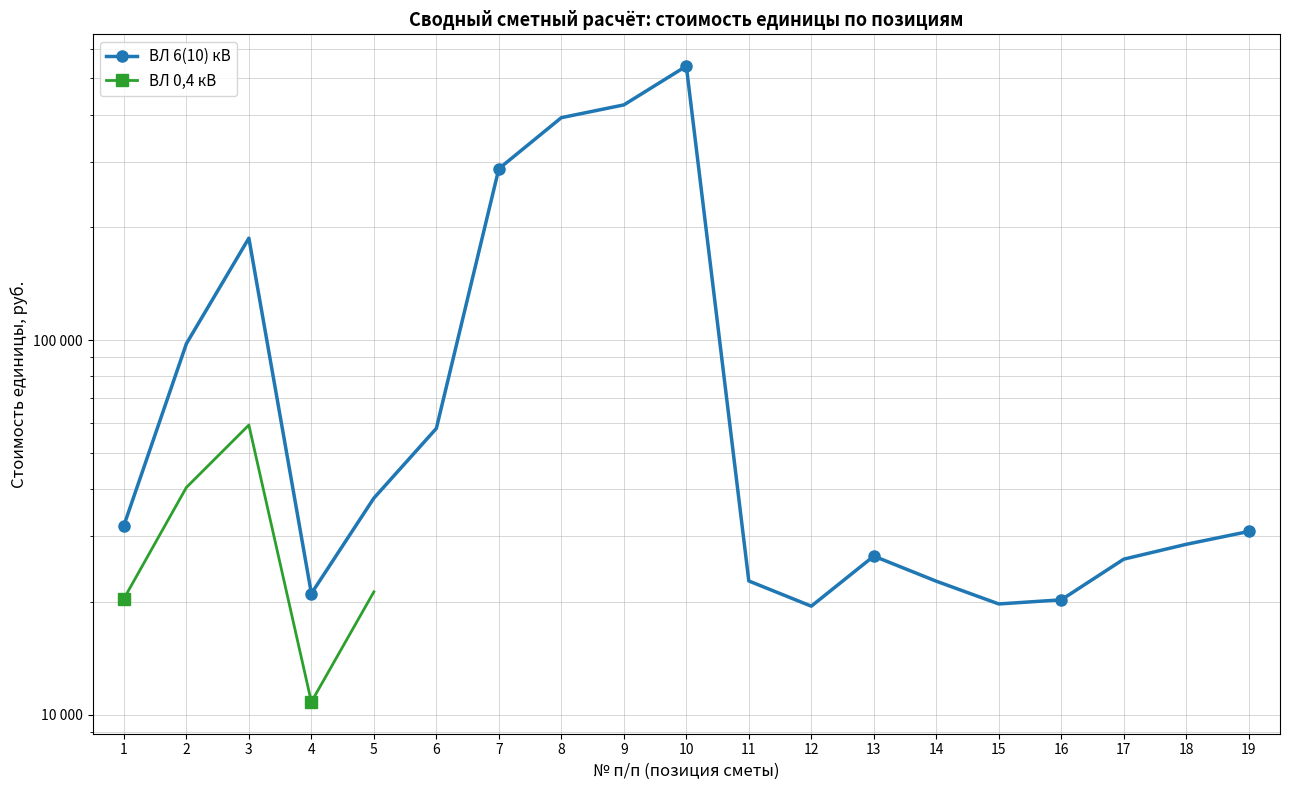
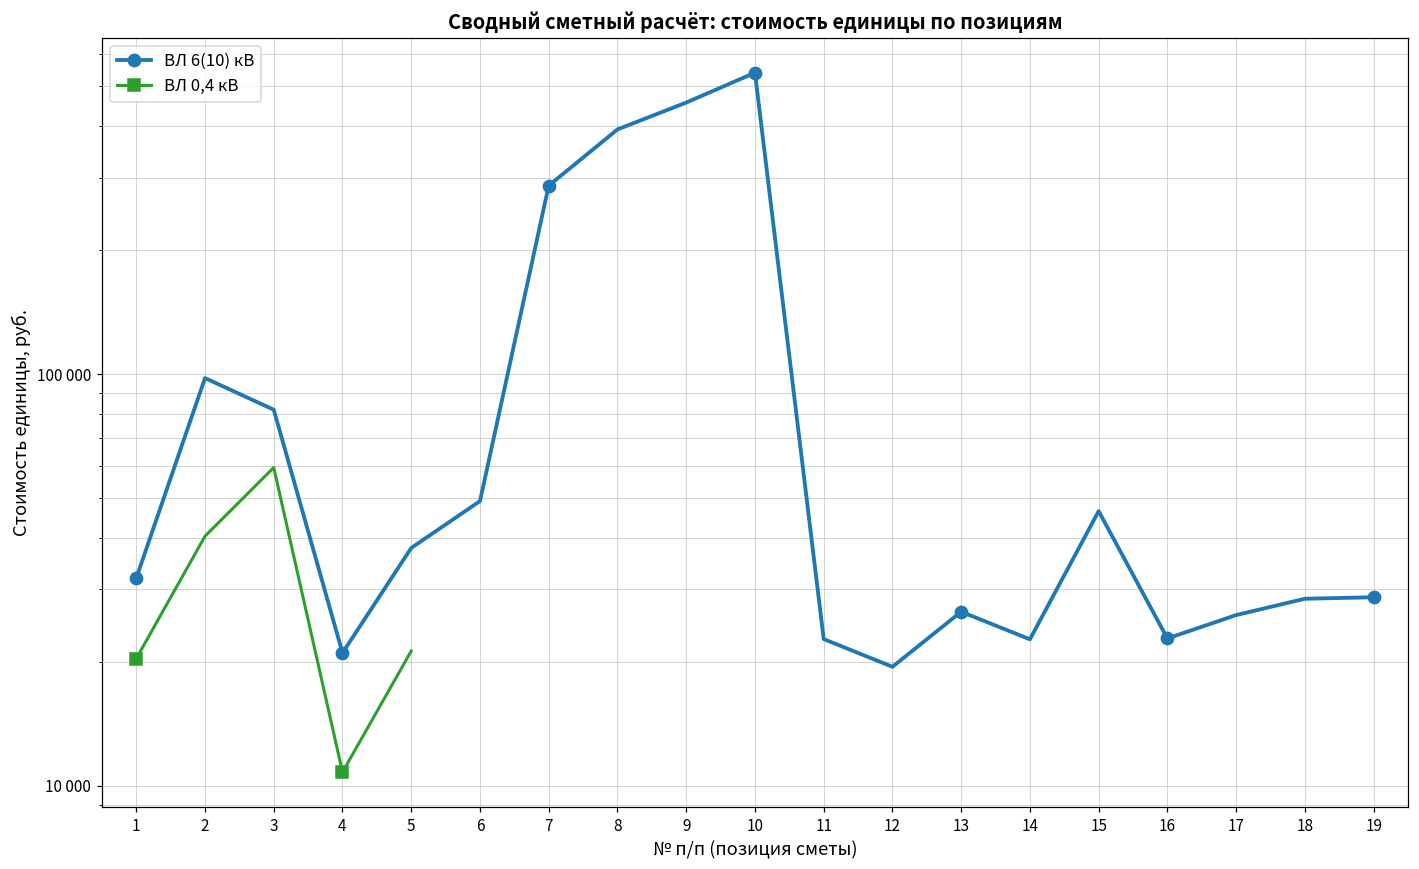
  {
    "ВЛ 6(10) кВ": {
      "1": 32000,
      "2": 98000,
-     "3": 190000,
+     "3": 82000,
      "4": 21000,
      "5": 38000,
-     "6": 58000,
+     "6": 49000,
      "7": 290000,
      "8": 390000,
-     "9": 430000,
+     "9": 460000,
      "10": 540000,
      "11": 23000,
      "12": 19000,
      "13": 26000,
      "14": 23000,
-     "15": 20000,
-     "16": 20000,
+     "15": 46000,
+     "16": 23000,
      "17": 26000,
      "18": 28000,
-     "19": 31000
+     "19": 29000
    },
    "ВЛ 0,4 кВ": {
      "1": 20000,
      "2": 40000,
      "3": 59000,
      "4": 10800,
      "5": 21000
    }
  }
